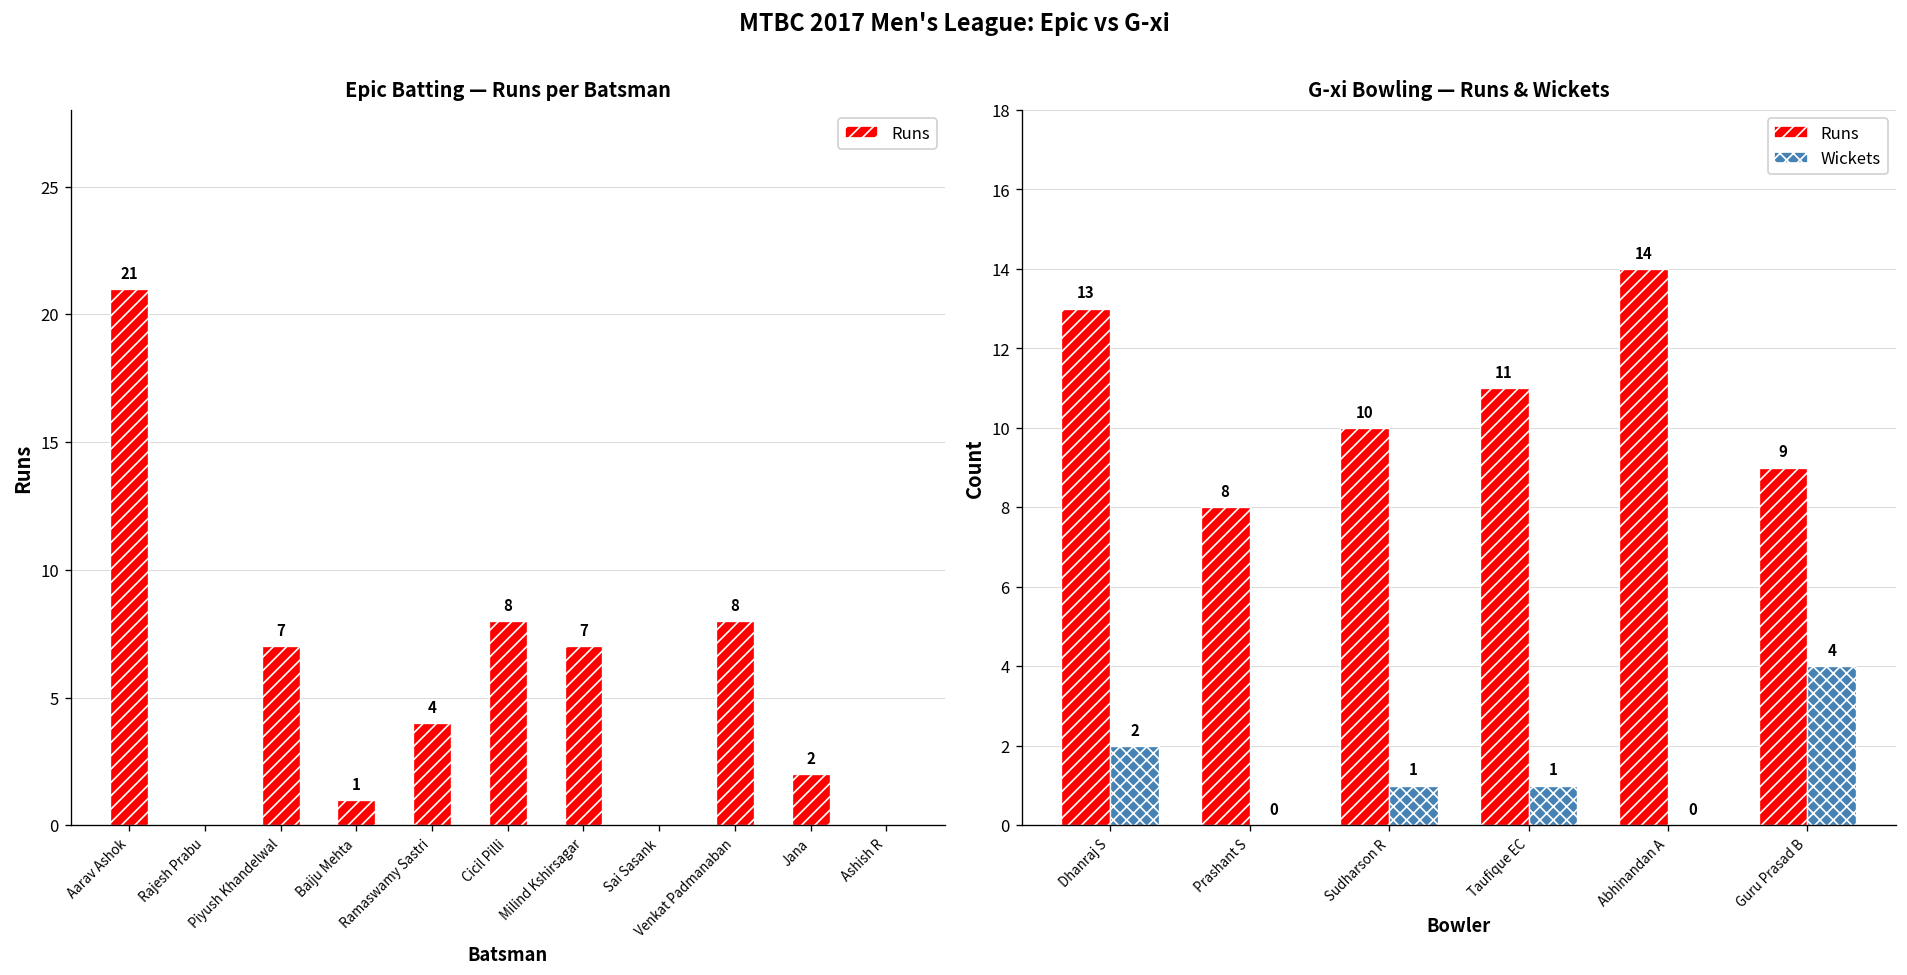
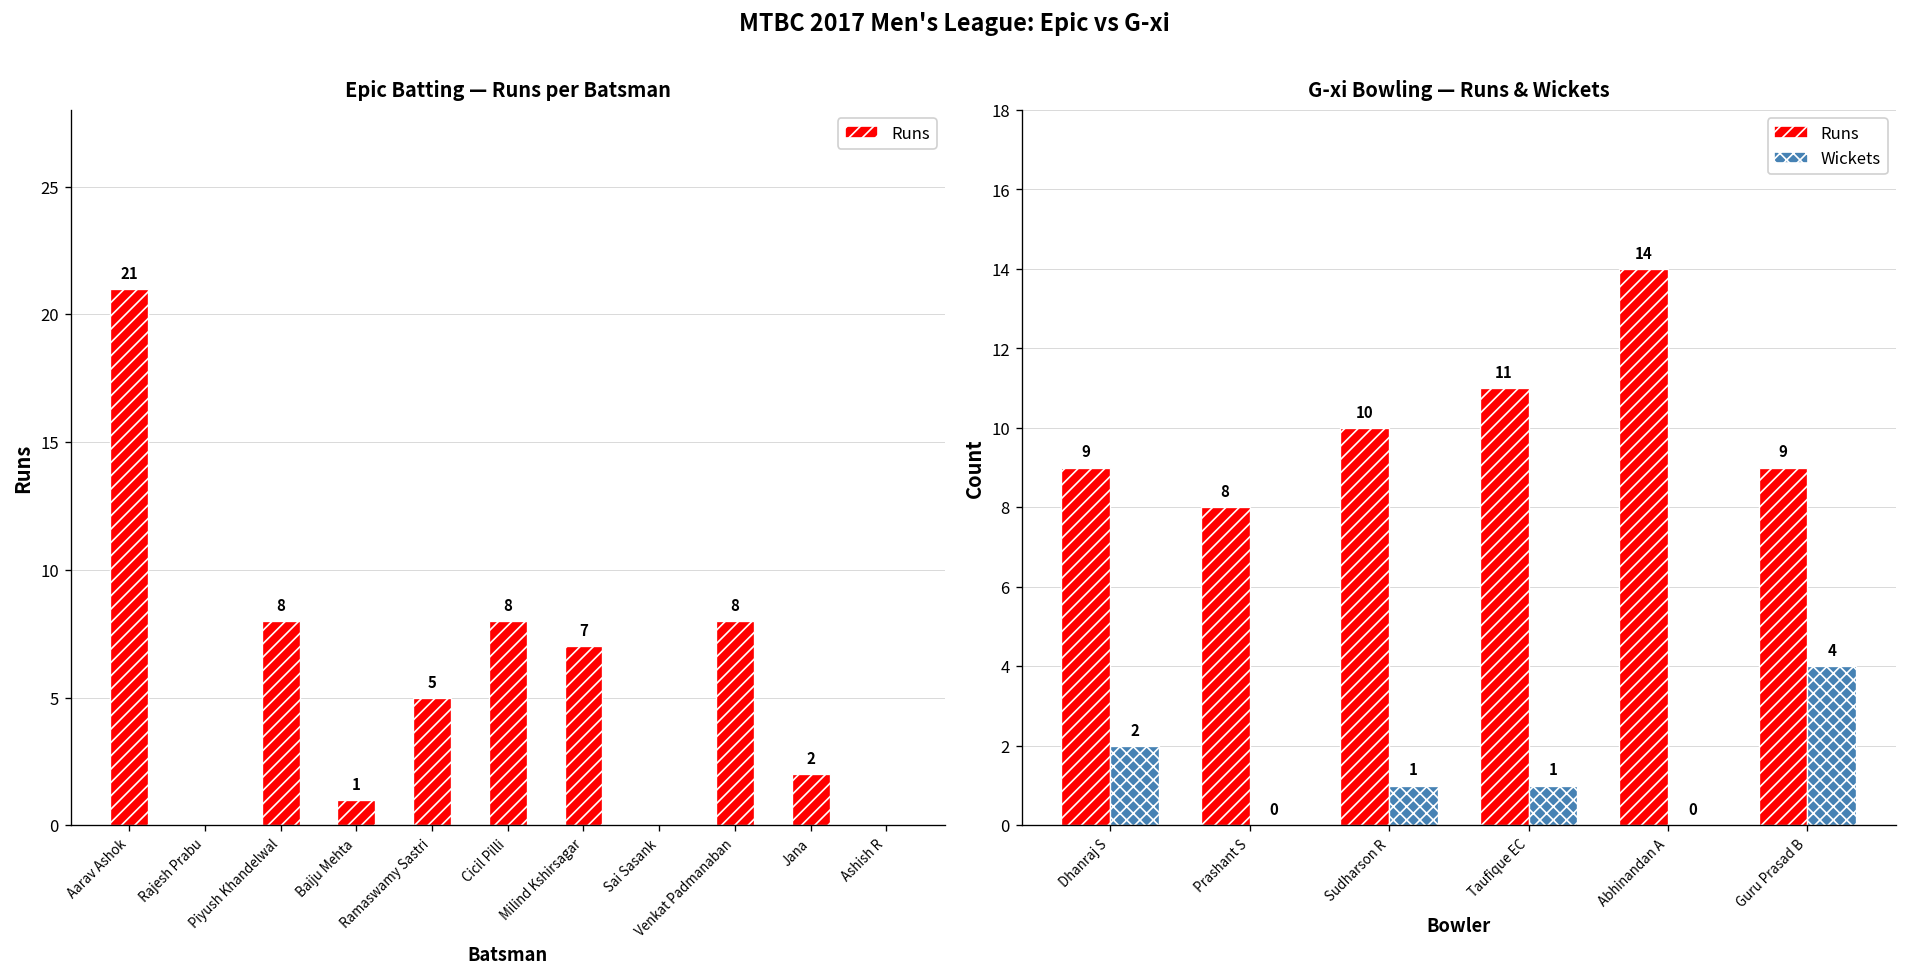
  {
    "Epic Batting — Runs per Batsman": {
      "Aarav Ashok": 21,
-     "Piyush Khandelwal": 7,
+     "Piyush Khandelwal": 8,
      "Baiju Mehta": 1,
-     "Ramaswamy Sastri": 4,
+     "Ramaswamy Sastri": 5,
      "Cicil Pilli": 8,
      "Milind Kshirsagar": 7,
      "Venkat Padmanaban": 8,
      "Jana": 2
    },
    "G-xi Bowling — Runs & Wickets": {
      "Runs": {
-       "Dhanraj S": 13,
+       "Dhanraj S": 9,
        "Prashant S": 8,
        "Sudharson R": 10,
        "Taufique EC": 11,
        "Abhinandan A": 14,
        "Guru Prasad B": 9
      },
      "Wickets": {
        "Dhanraj S": 2,
        "Prashant S": 0,
        "Sudharson R": 1,
        "Taufique EC": 1,
        "Abhinandan A": 0,
        "Guru Prasad B": 4
      }
    }
  }
